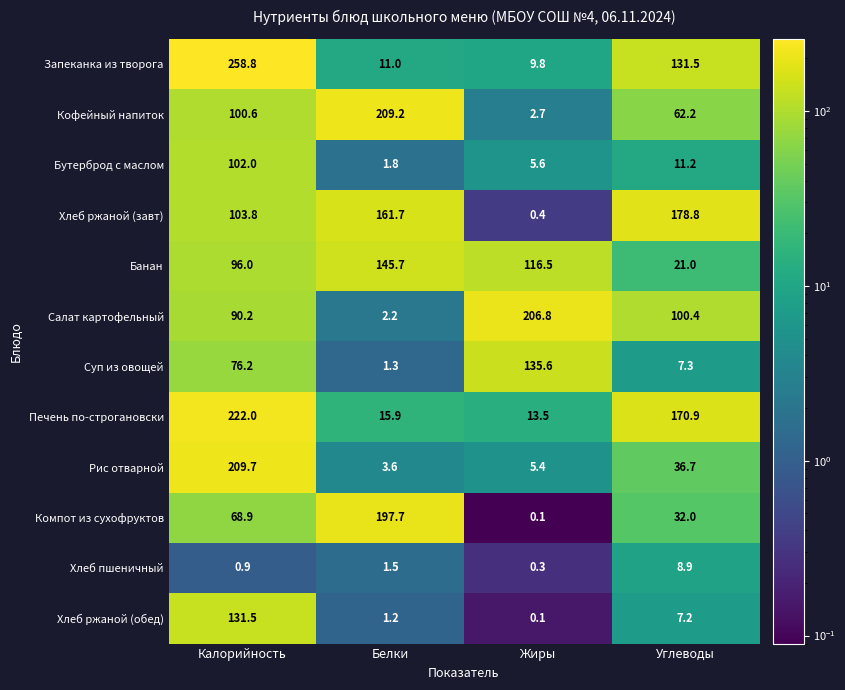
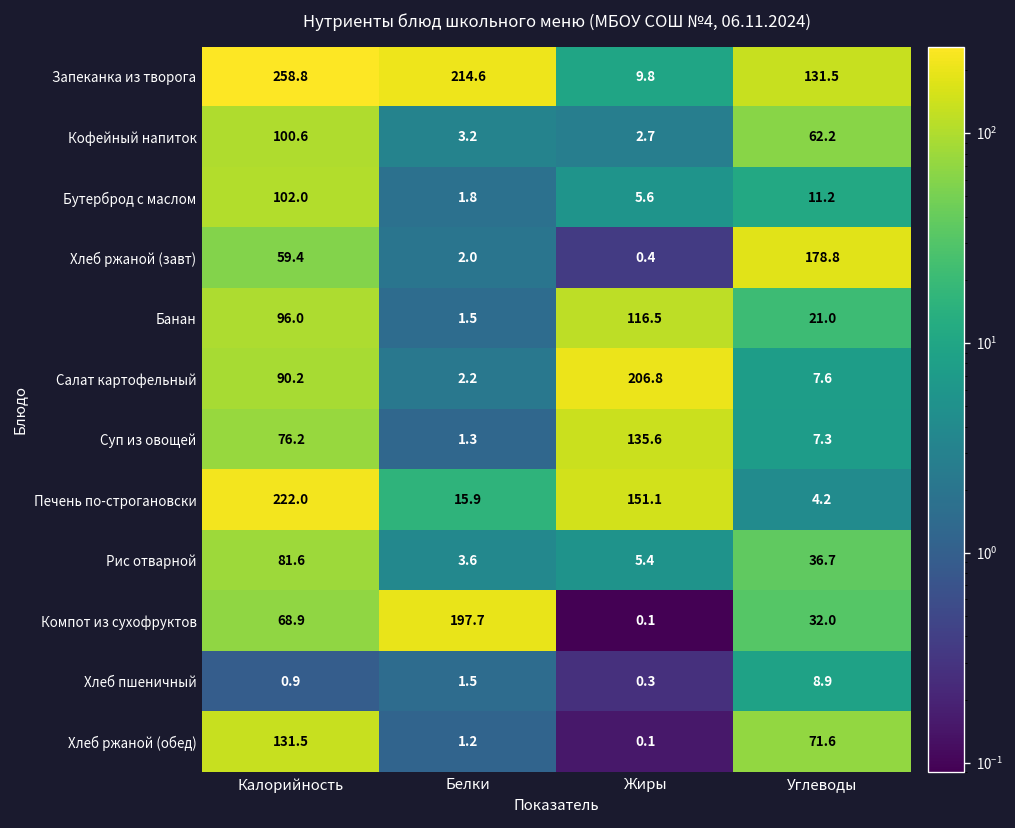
  {
    "Запеканка из творога": {
      "Калорийность": 258.8,
-     "Белки": 11.0,
+     "Белки": 214.6,
      "Жиры": 9.8,
      "Углеводы": 131.5
    },
    "Кофейный напиток": {
      "Калорийность": 100.6,
-     "Белки": 209.2,
+     "Белки": 3.2,
      "Жиры": 2.7,
      "Углеводы": 62.2
    },
    "Бутерброд с маслом": {
      "Калорийность": 102.0,
      "Белки": 1.8,
      "Жиры": 5.6,
      "Углеводы": 11.2
    },
    "Хлеб ржаной (завт)": {
-     "Калорийность": 103.8,
-     "Белки": 161.7,
+     "Калорийность": 59.4,
+     "Белки": 2.0,
      "Жиры": 0.4,
      "Углеводы": 178.8
    },
    "Банан": {
      "Калорийность": 96.0,
-     "Белки": 145.7,
+     "Белки": 1.5,
      "Жиры": 116.5,
      "Углеводы": 21.0
    },
    "Салат картофельный": {
      "Калорийность": 90.2,
      "Белки": 2.2,
      "Жиры": 206.8,
-     "Углеводы": 100.4
+     "Углеводы": 7.6
    },
    "Суп из овощей": {
      "Калорийность": 76.2,
      "Белки": 1.3,
      "Жиры": 135.6,
      "Углеводы": 7.3
    },
    "Печень по-строгановски": {
      "Калорийность": 222.0,
      "Белки": 15.9,
-     "Жиры": 13.5,
-     "Углеводы": 170.9
+     "Жиры": 151.1,
+     "Углеводы": 4.2
    },
    "Рис отварной": {
-     "Калорийность": 209.7,
+     "Калорийность": 81.6,
      "Белки": 3.6,
      "Жиры": 5.4,
      "Углеводы": 36.7
    },
    "Компот из сухофруктов": {
      "Калорийность": 68.9,
      "Белки": 197.7,
      "Жиры": 0.1,
      "Углеводы": 32.0
    },
    "Хлеб пшеничный": {
      "Калорийность": 0.9,
      "Белки": 1.5,
      "Жиры": 0.3,
      "Углеводы": 8.9
    },
    "Хлеб ржаной (обед)": {
      "Калорийность": 131.5,
      "Белки": 1.2,
      "Жиры": 0.1,
-     "Углеводы": 7.2
+     "Углеводы": 71.6
    }
  }
